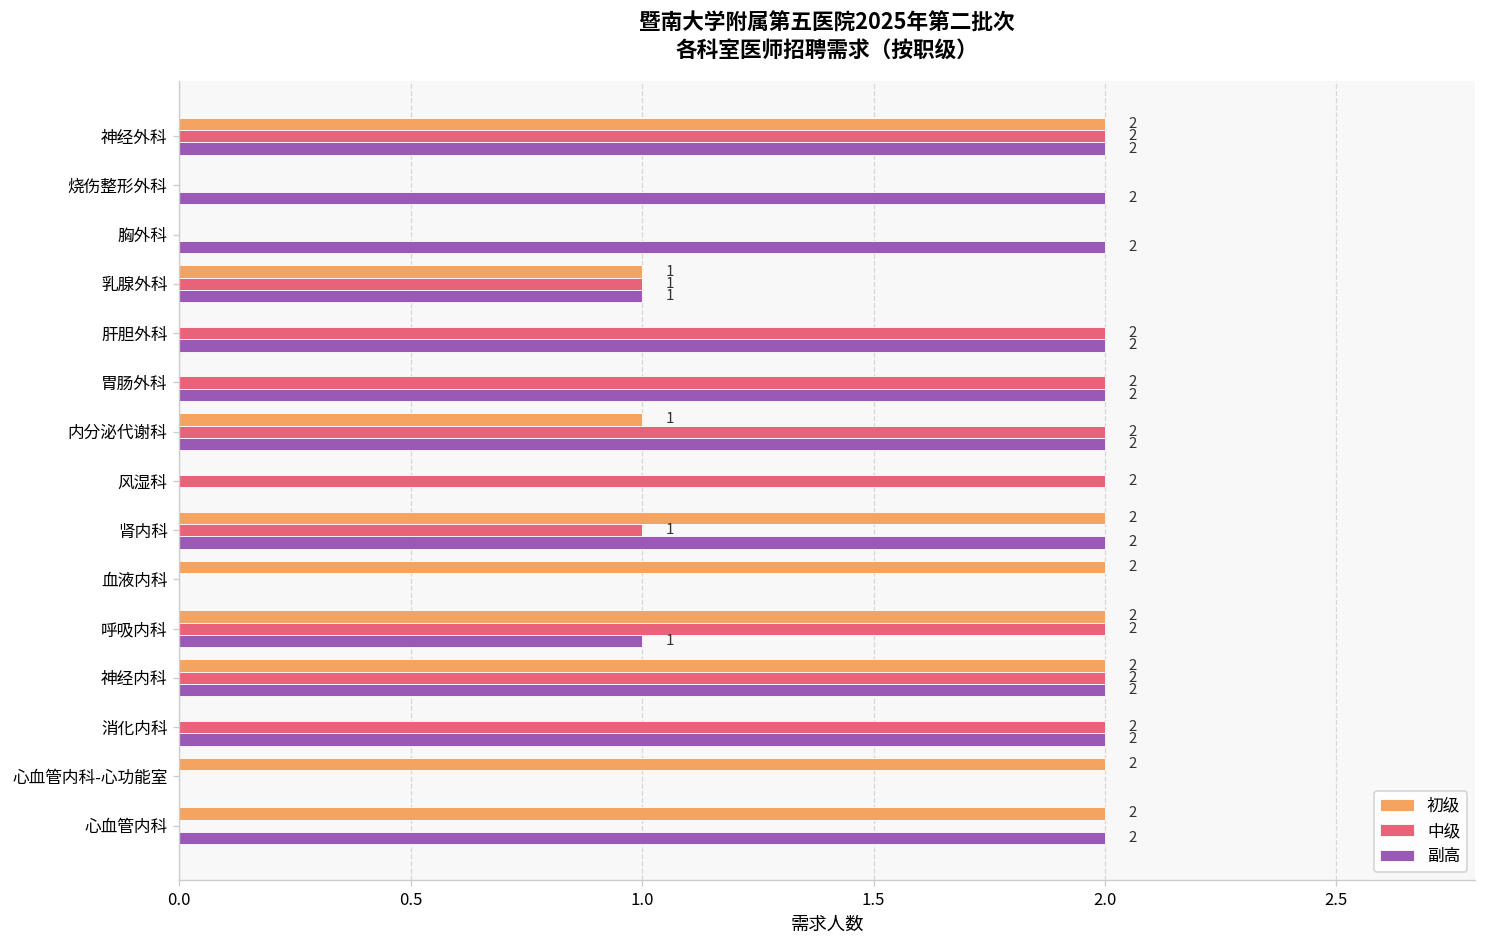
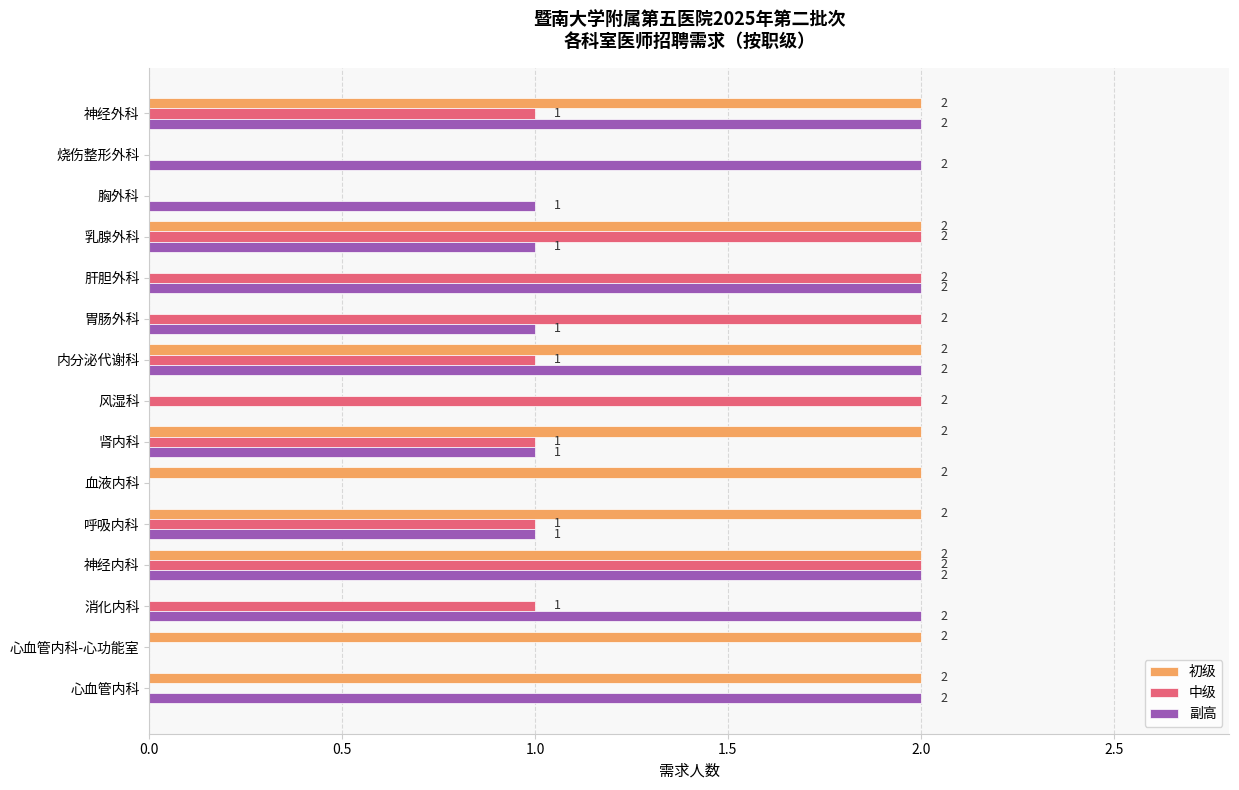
  {
    "初级": {
      "神经外科": 2,
-     "乳腺外科": 1,
-     "内分泌代谢科": 1,
+     "乳腺外科": 2,
+     "内分泌代谢科": 2,
      "肾内科": 2,
      "血液内科": 2,
      "呼吸内科": 2,
      "心血管内科-心功能室": 2,
      "心血管内科": 2
    },
    "中级": {
-     "神经外科": 2,
-     "乳腺外科": 1,
+     "神经外科": 1,
+     "乳腺外科": 2,
      "胃肠外科": 2,
-     "内分泌代谢科": 2,
+     "内分泌代谢科": 1,
      "风湿科": 2,
-     "呼吸内科": 2,
-     "消化内科": 2
+     "呼吸内科": 1,
+     "消化内科": 1
    },
    "副高": {
      "神经外科": 2,
      "烧伤整形外科": 2,
-     "胸外科": 2,
+     "胸外科": 1,
      "乳腺外科": 1,
-     "胃肠外科": 2,
+     "胃肠外科": 1,
      "内分泌代谢科": 2,
-     "肾内科": 2,
+     "肾内科": 1,
      "消化内科": 2,
      "心血管内科": 2
    }
  }
